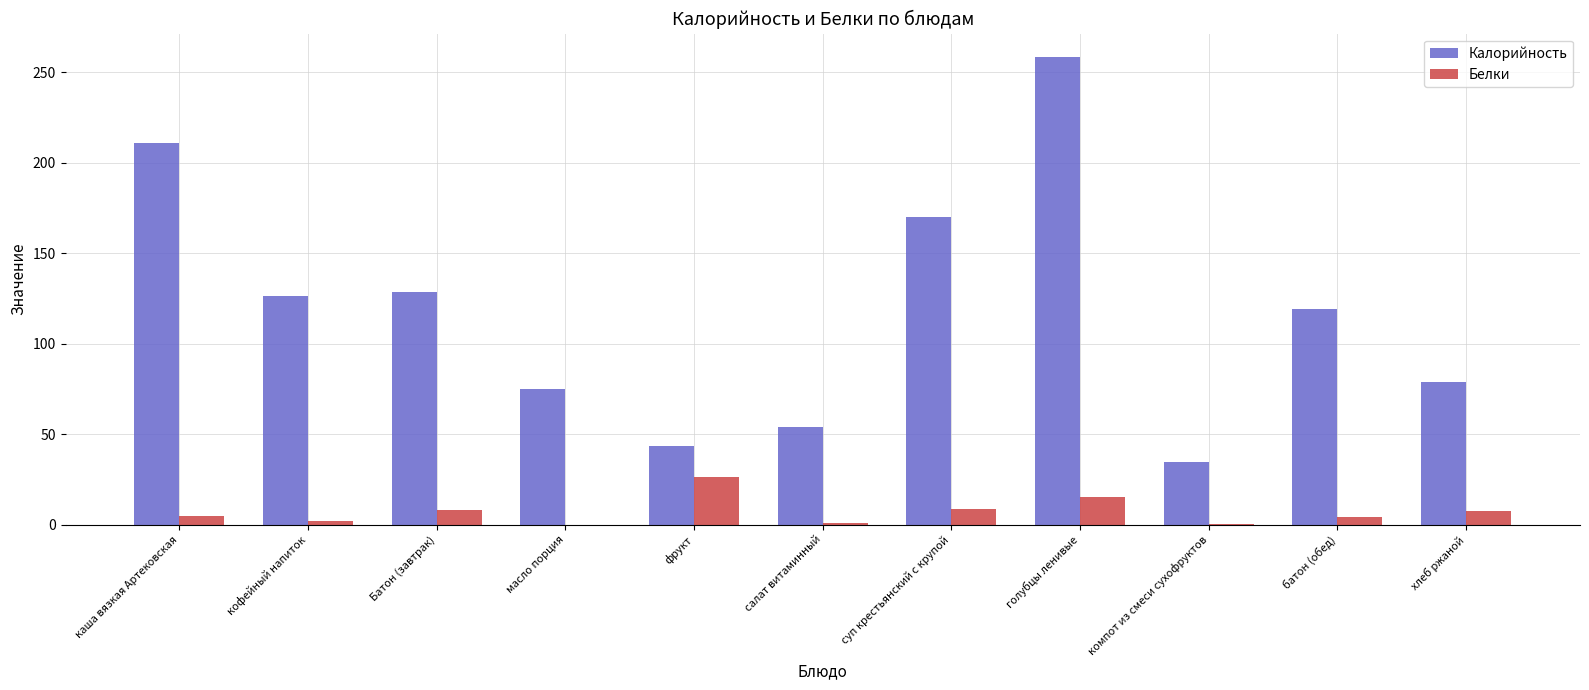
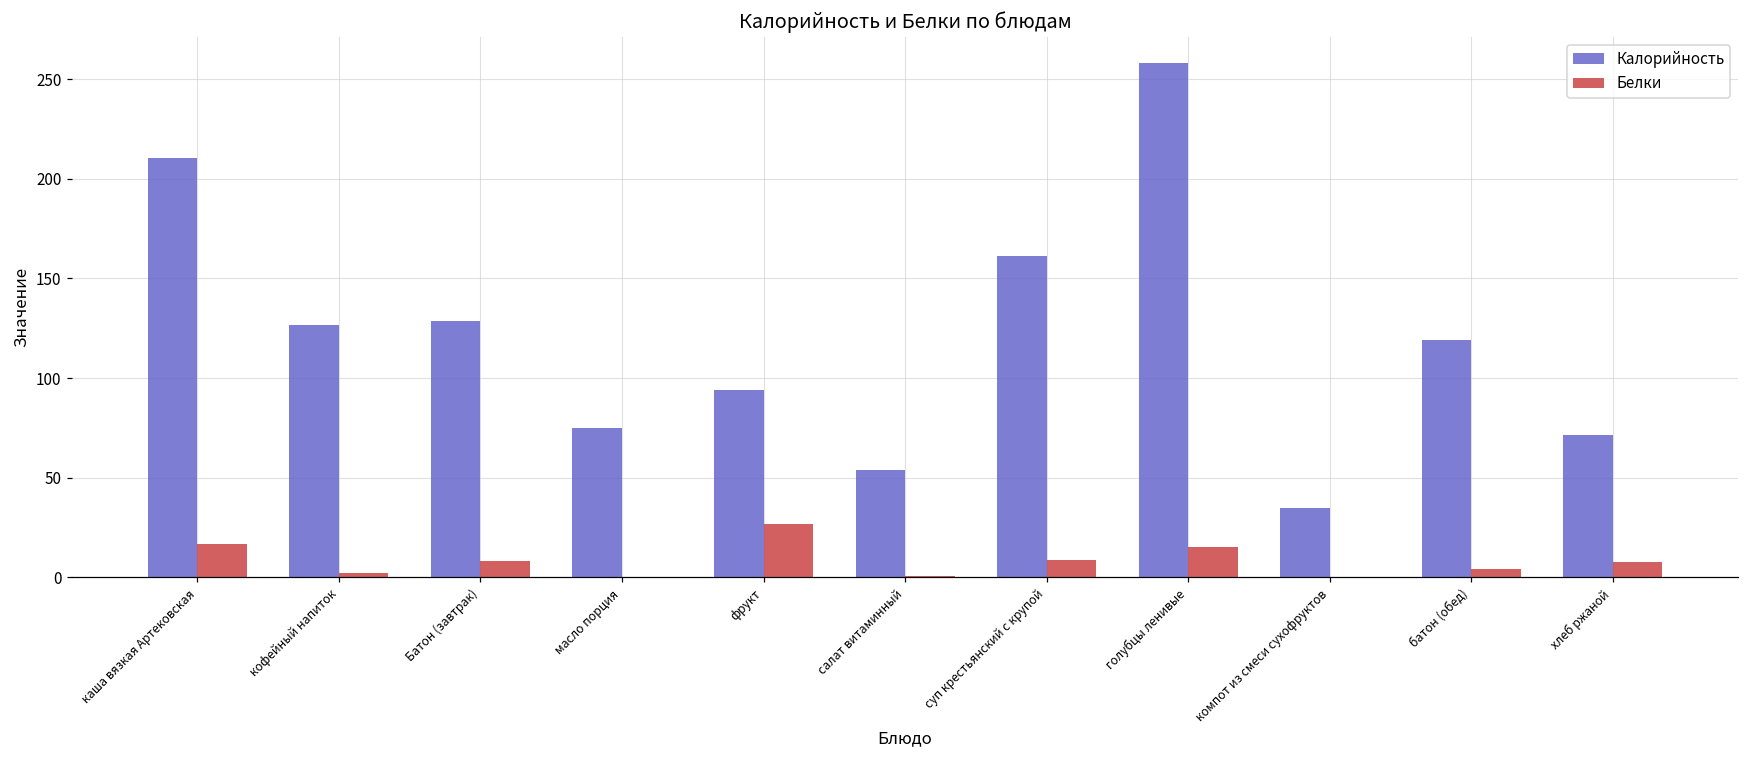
  {
    "Калорийность": {
      "каша вязкая Артековская": 211,
      "кофейный напиток": 126,
      "Батон (завтрак)": 129,
      "масло порция": 75,
-     "фрукт": 43,
+     "фрукт": 94,
      "салат витаминный": 54,
-     "суп крестьянский с крупой": 170,
+     "суп крестьянский с крупой": 161,
      "голубцы ленивые": 258,
      "компот из смеси сухофруктов": 35,
      "батон (обед)": 119,
-     "хлеб ржаной": 79
+     "хлеб ржаной": 72
    },
    "Белки": {
-     "каша вязкая Артековская": 5,
+     "каша вязкая Артековская": 17,
      "кофейный напиток": 2,
      "Батон (завтрак)": 8,
      "фрукт": 27,
      "суп крестьянский с крупой": 9,
      "голубцы ленивые": 15,
      "батон (обед)": 4,
      "хлеб ржаной": 7
    }
  }
